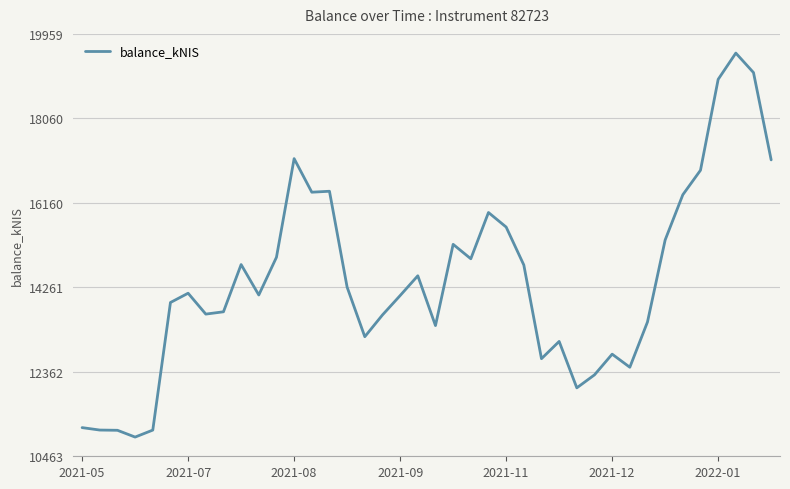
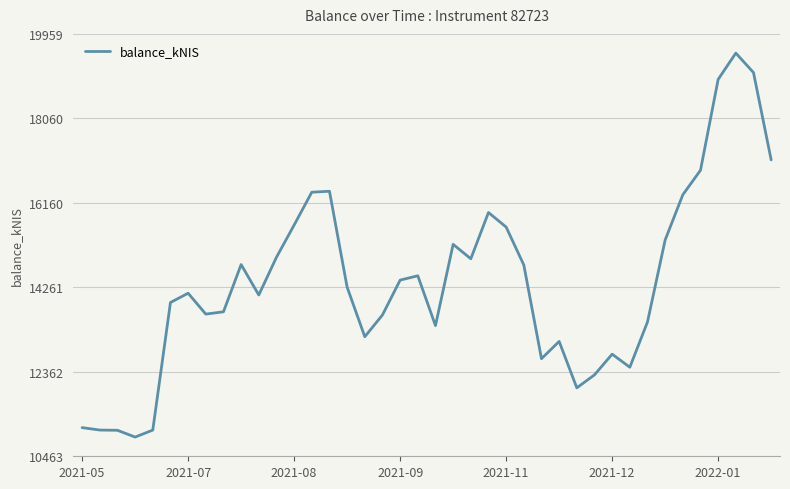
  {
    "2021-05": 11100,
    "2021-07": 14100,
-   "2021-08": 17200,
-   "2021-09": 14100,
+   "2021-08": 15700,
+   "2021-09": 14400,
    "2021-11": 15600,
    "2021-12": 12800,
    "2022-01": 18900
  }
